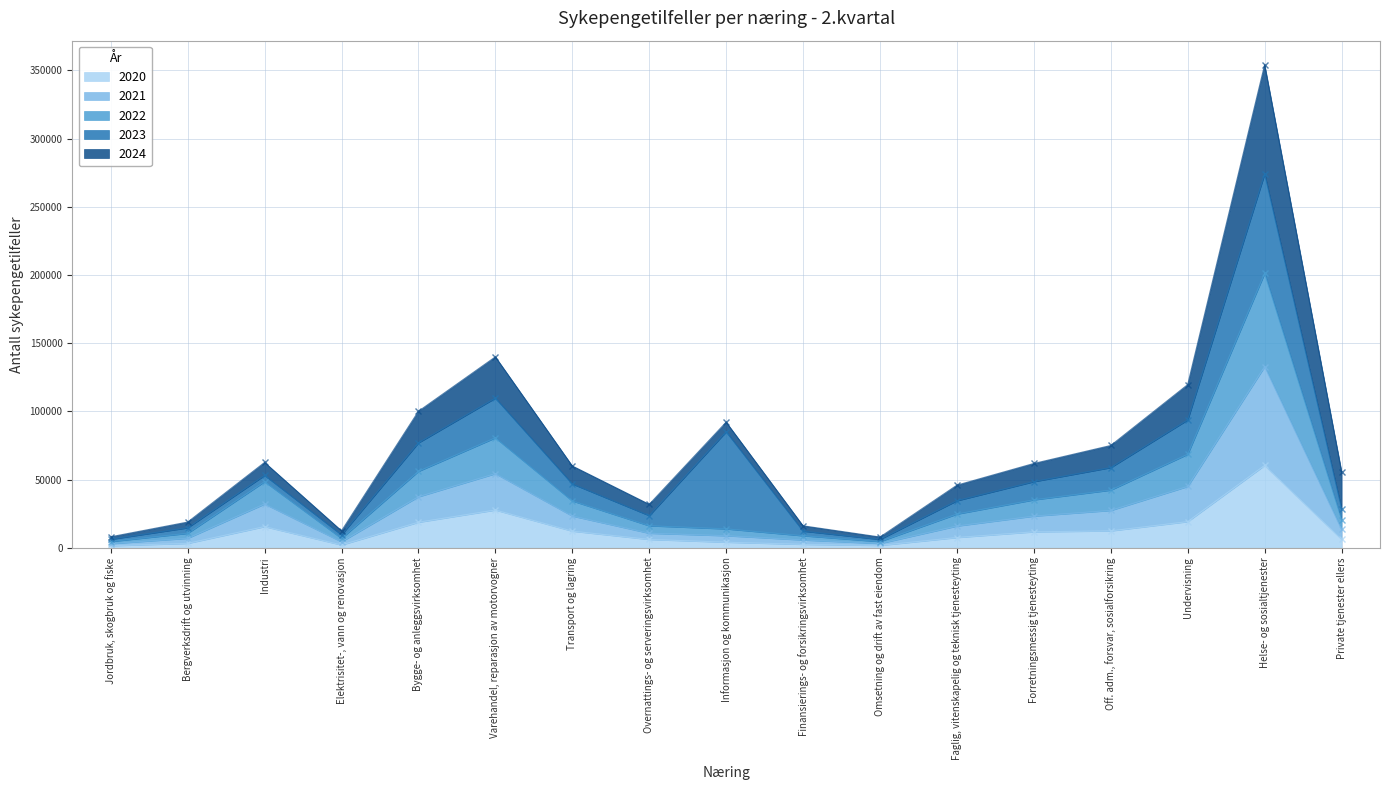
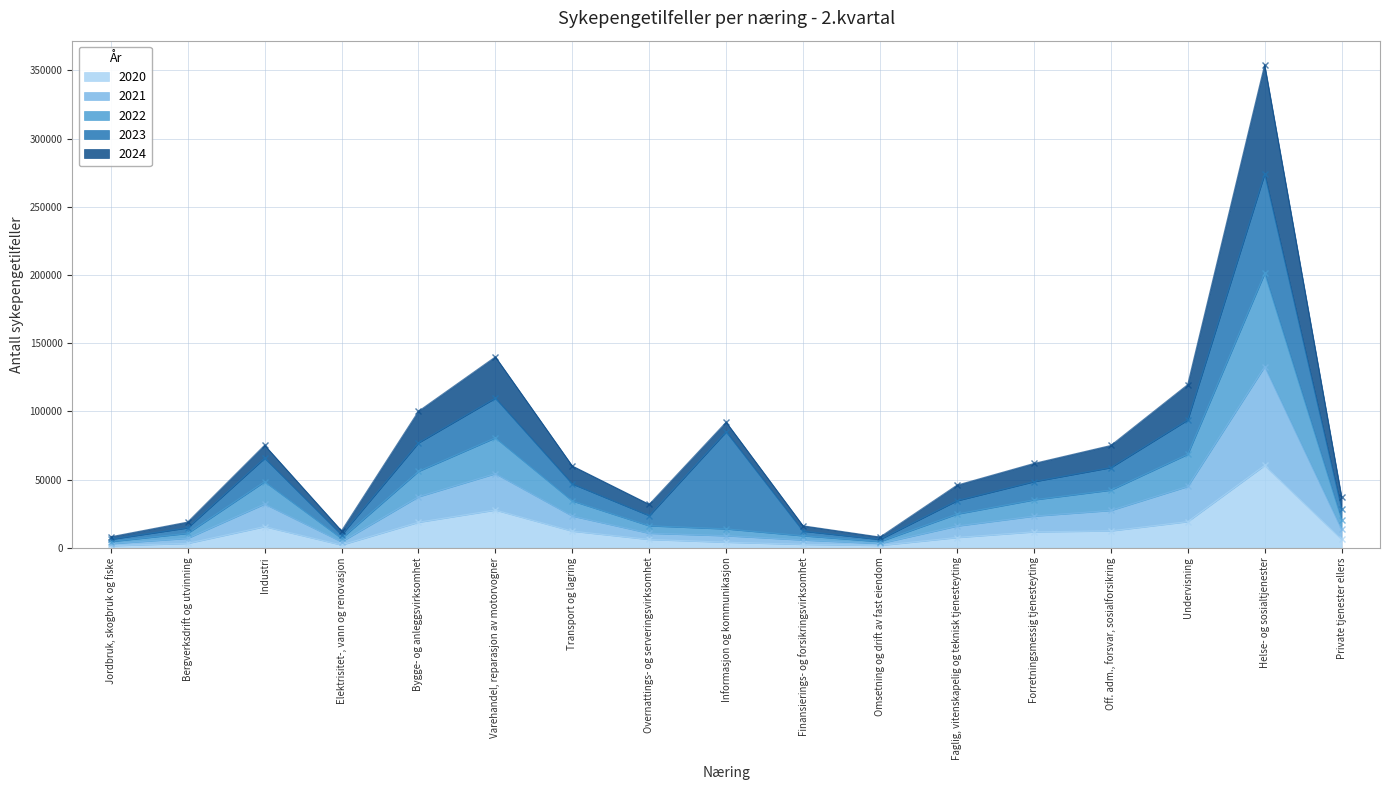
  {
    "2023": {
      "Bergverksdrift og utvinning": 4000,
-     "Industri": 5000,
+     "Industri": 17000,
      "Elektrisitet-, vann og renovasjon": 3000,
      "Bygge- og anleggsvirksomhet": 21000,
      "Varehandel, reparasjon av motorvogner": 29000,
      "Transport og lagring": 12000,
      "Overnattings- og serveringsvirksomhet": 7000,
      "Informasjon og kommunikasjon": 71000,
      "Finansierings- og forsikringsvirksomhet": 3000,
      "Faglig, vitenskapelig og teknisk tjenesteyting": 10000,
      "Forretningsmessig tjenesteyting": 13000,
      "Off. adm., forsvar, sosialforsikring": 17000,
      "Undervisning": 25000,
      "Helse- og sosialtjenester": 73000,
      "Private tjenester ellers": 8000
    },
    "2024": {
      "Bergverksdrift og utvinning": 4000,
      "Industri": 9000,
      "Elektrisitet-, vann og renovasjon": 3000,
      "Bygge- og anleggsvirksomhet": 23000,
      "Varehandel, reparasjon av motorvogner": 30000,
      "Transport og lagring": 13000,
      "Overnattings- og serveringsvirksomhet": 8000,
      "Informasjon og kommunikasjon": 7000,
      "Finansierings- og forsikringsvirksomhet": 4000,
      "Faglig, vitenskapelig og teknisk tjenesteyting": 11000,
      "Forretningsmessig tjenesteyting": 13000,
      "Off. adm., forsvar, sosialforsikring": 16000,
      "Undervisning": 26000,
      "Helse- og sosialtjenester": 80000,
-     "Private tjenester ellers": 27000
+     "Private tjenester ellers": 9000
    }
  }
